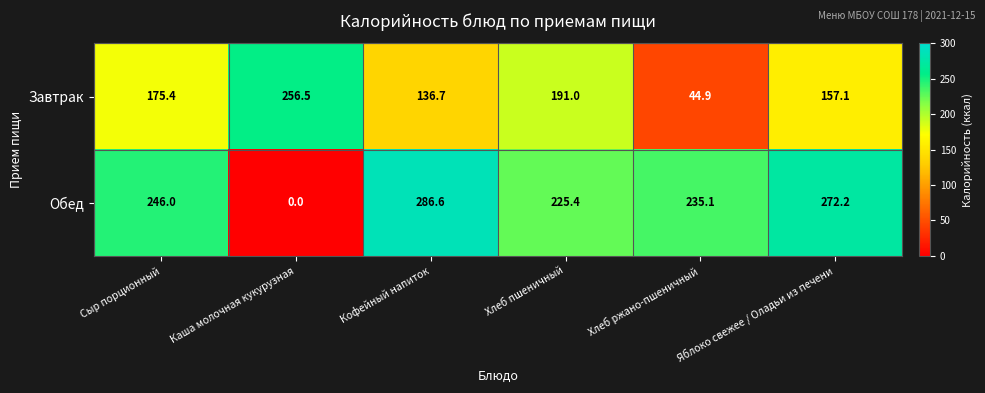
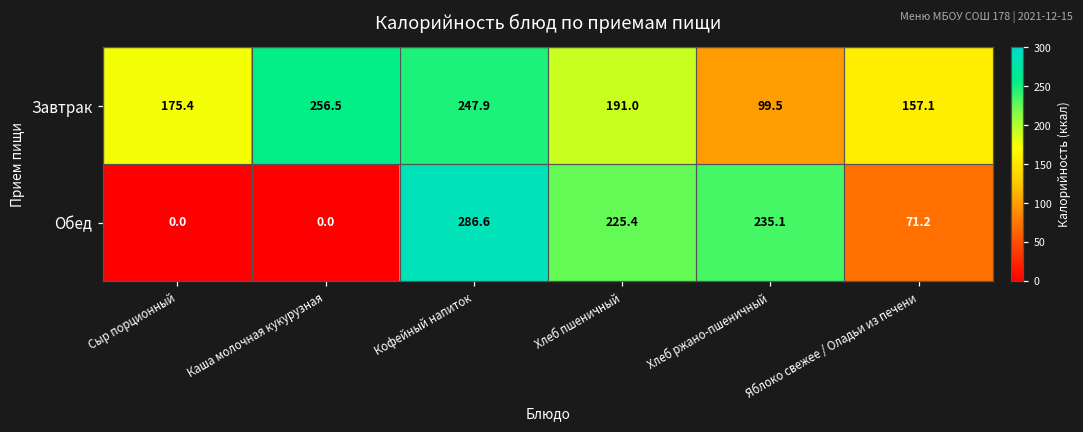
  {
    "Завтрак": {
      "Сыр порционный": 175.4,
      "Каша молочная кукурузная": 256.5,
-     "Кофейный напиток": 136.7,
+     "Кофейный напиток": 247.9,
      "Хлеб пшеничный": 191.0,
-     "Хлеб ржано-пшеничный": 44.9,
+     "Хлеб ржано-пшеничный": 99.5,
      "Яблоко свежее / Оладьи из печени": 157.1
    },
    "Обед": {
-     "Сыр порционный": 246.0,
+     "Сыр порционный": 0.0,
      "Каша молочная кукурузная": 0.0,
      "Кофейный напиток": 286.6,
      "Хлеб пшеничный": 225.4,
      "Хлеб ржано-пшеничный": 235.1,
-     "Яблоко свежее / Оладьи из печени": 272.2
+     "Яблоко свежее / Оладьи из печени": 71.2
    }
  }
